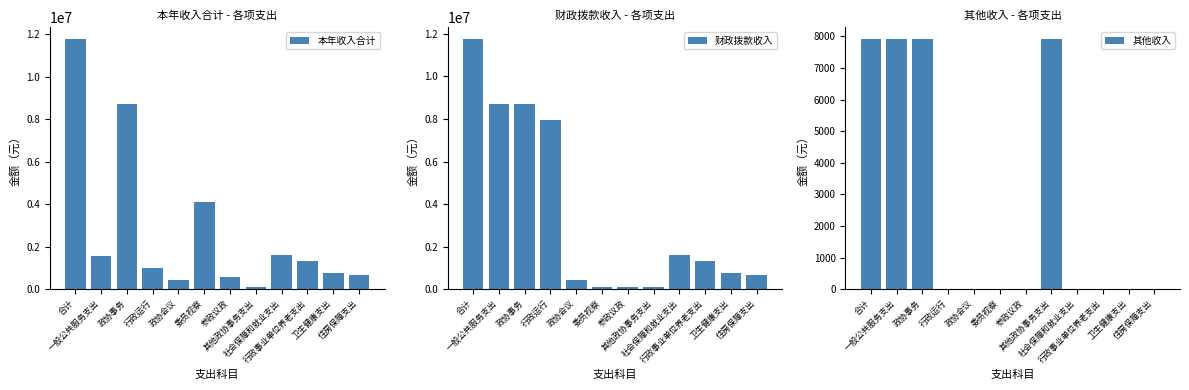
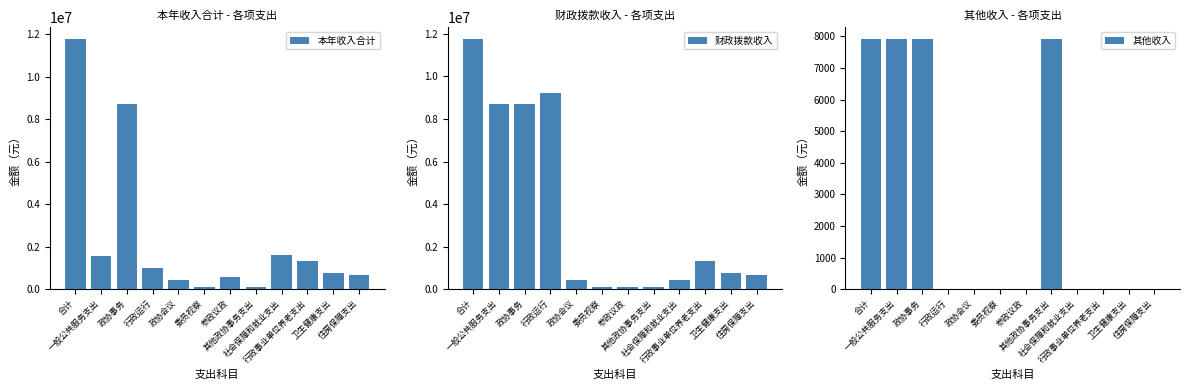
  {
    "本年收入合计 - 各项支出": {
      "合计": 11800000,
      "一般公共服务支出": 1500000,
      "政协事务": 8700000,
      "行政运行": 1000000,
      "政协会议": 400000,
-     "委员视察": 4100000,
+     "委员视察": 100000,
      "参政议政": 600000,
      "社会保障和就业支出": 1600000,
      "行政事业单位养老支出": 1300000,
      "卫生健康支出": 800000,
      "住房保障支出": 700000
    },
    "财政拨款收入 - 各项支出": {
      "合计": 11700000,
      "一般公共服务支出": 8700000,
      "政协事务": 8700000,
-     "行政运行": 8000000,
+     "行政运行": 9200000,
      "政协会议": 400000,
-     "社会保障和就业支出": 1600000,
+     "社会保障和就业支出": 400000,
      "行政事业单位养老支出": 1300000,
      "卫生健康支出": 800000,
      "住房保障支出": 700000
    },
    "其他收入 - 各项支出": {
      "合计": 7900,
      "一般公共服务支出": 7900,
      "政协事务": 7900,
      "行政运行": 0,
      "政协会议": 0,
      "委员视察": 0,
      "参政议政": 0,
      "其他政协事务支出": 7900,
      "社会保障和就业支出": 0,
      "行政事业单位养老支出": 0,
      "卫生健康支出": 0,
      "住房保障支出": 0
    }
  }
